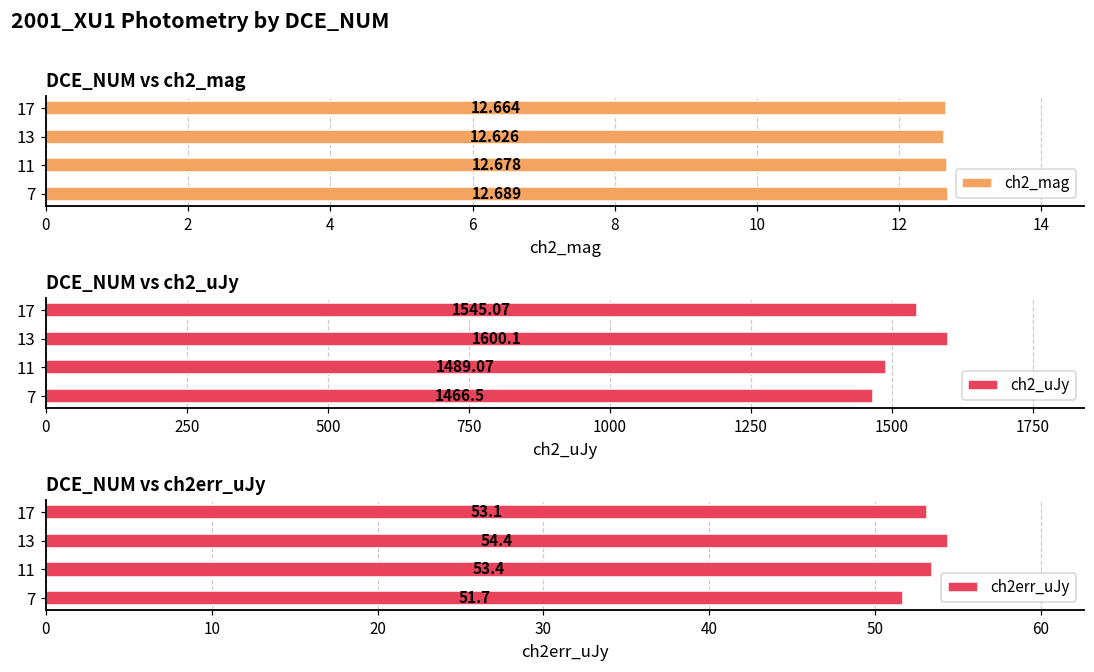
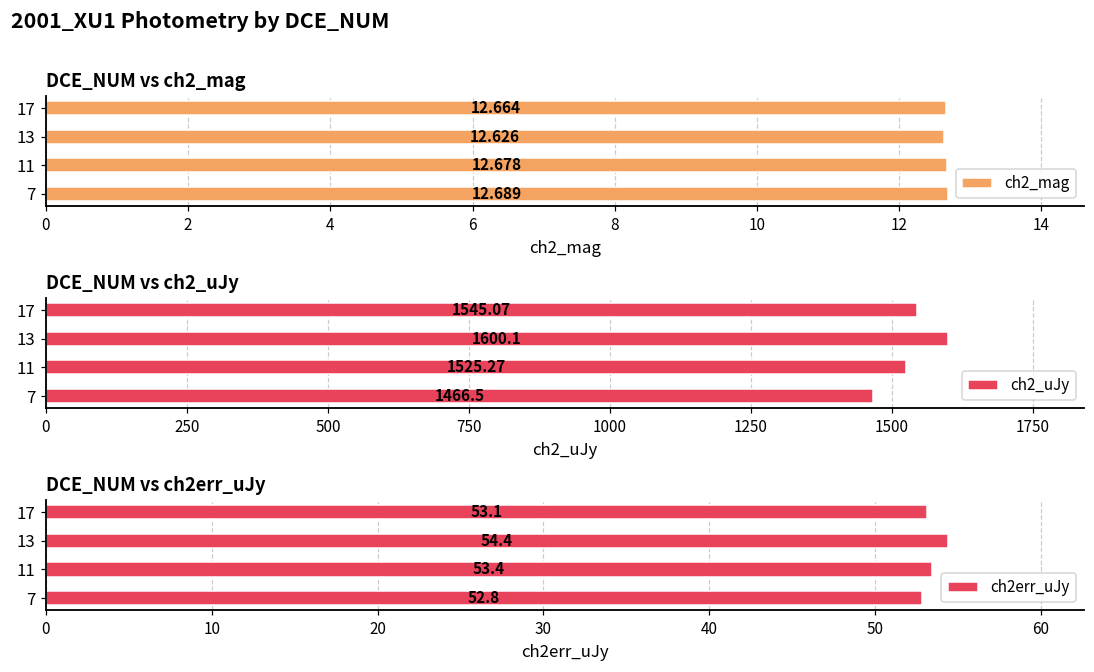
  {
    "DCE_NUM vs ch2_mag": {
      "17": 12.664,
      "13": 12.626,
      "11": 12.678,
      "7": 12.689
    },
    "DCE_NUM vs ch2_uJy": {
      "17": 1545.07,
      "13": 1600.1,
-     "11": 1489.07,
+     "11": 1525.27,
      "7": 1466.5
    },
    "DCE_NUM vs ch2err_uJy": {
      "17": 53.1,
      "13": 54.4,
      "11": 53.4,
-     "7": 51.7
+     "7": 52.8
    }
  }
